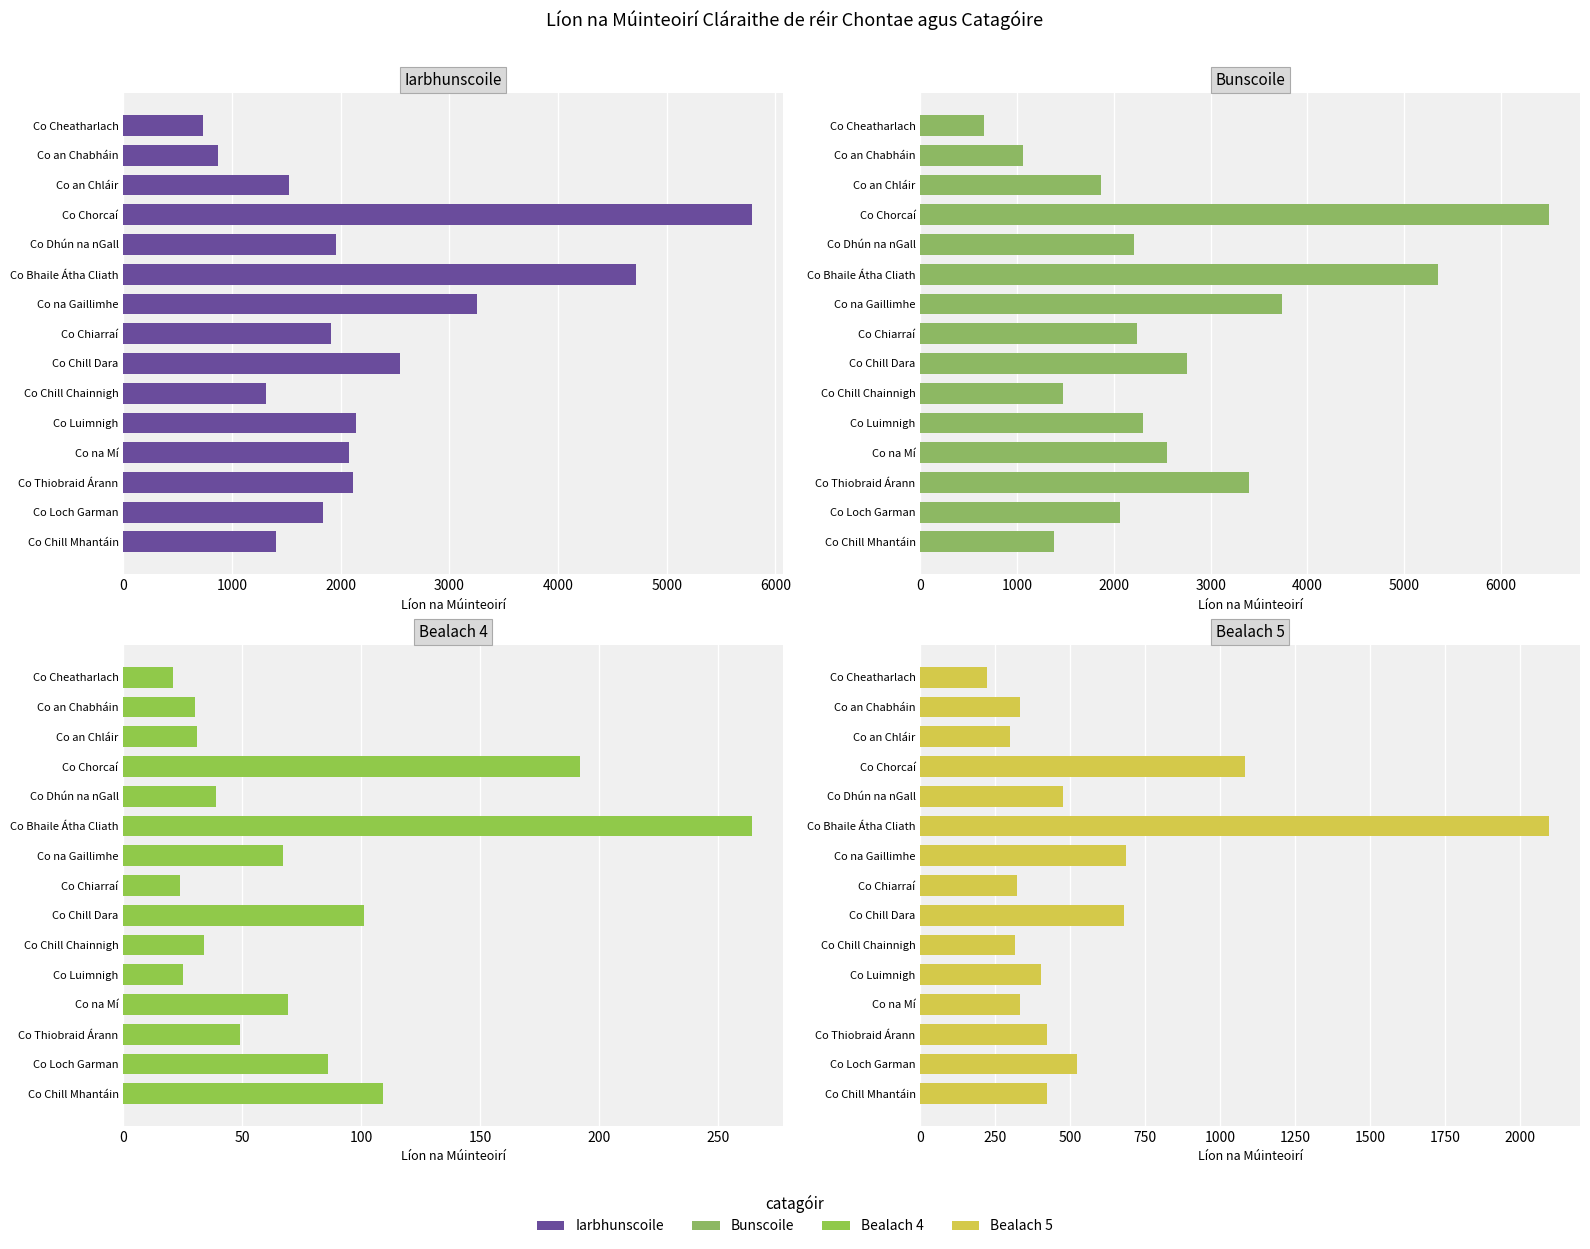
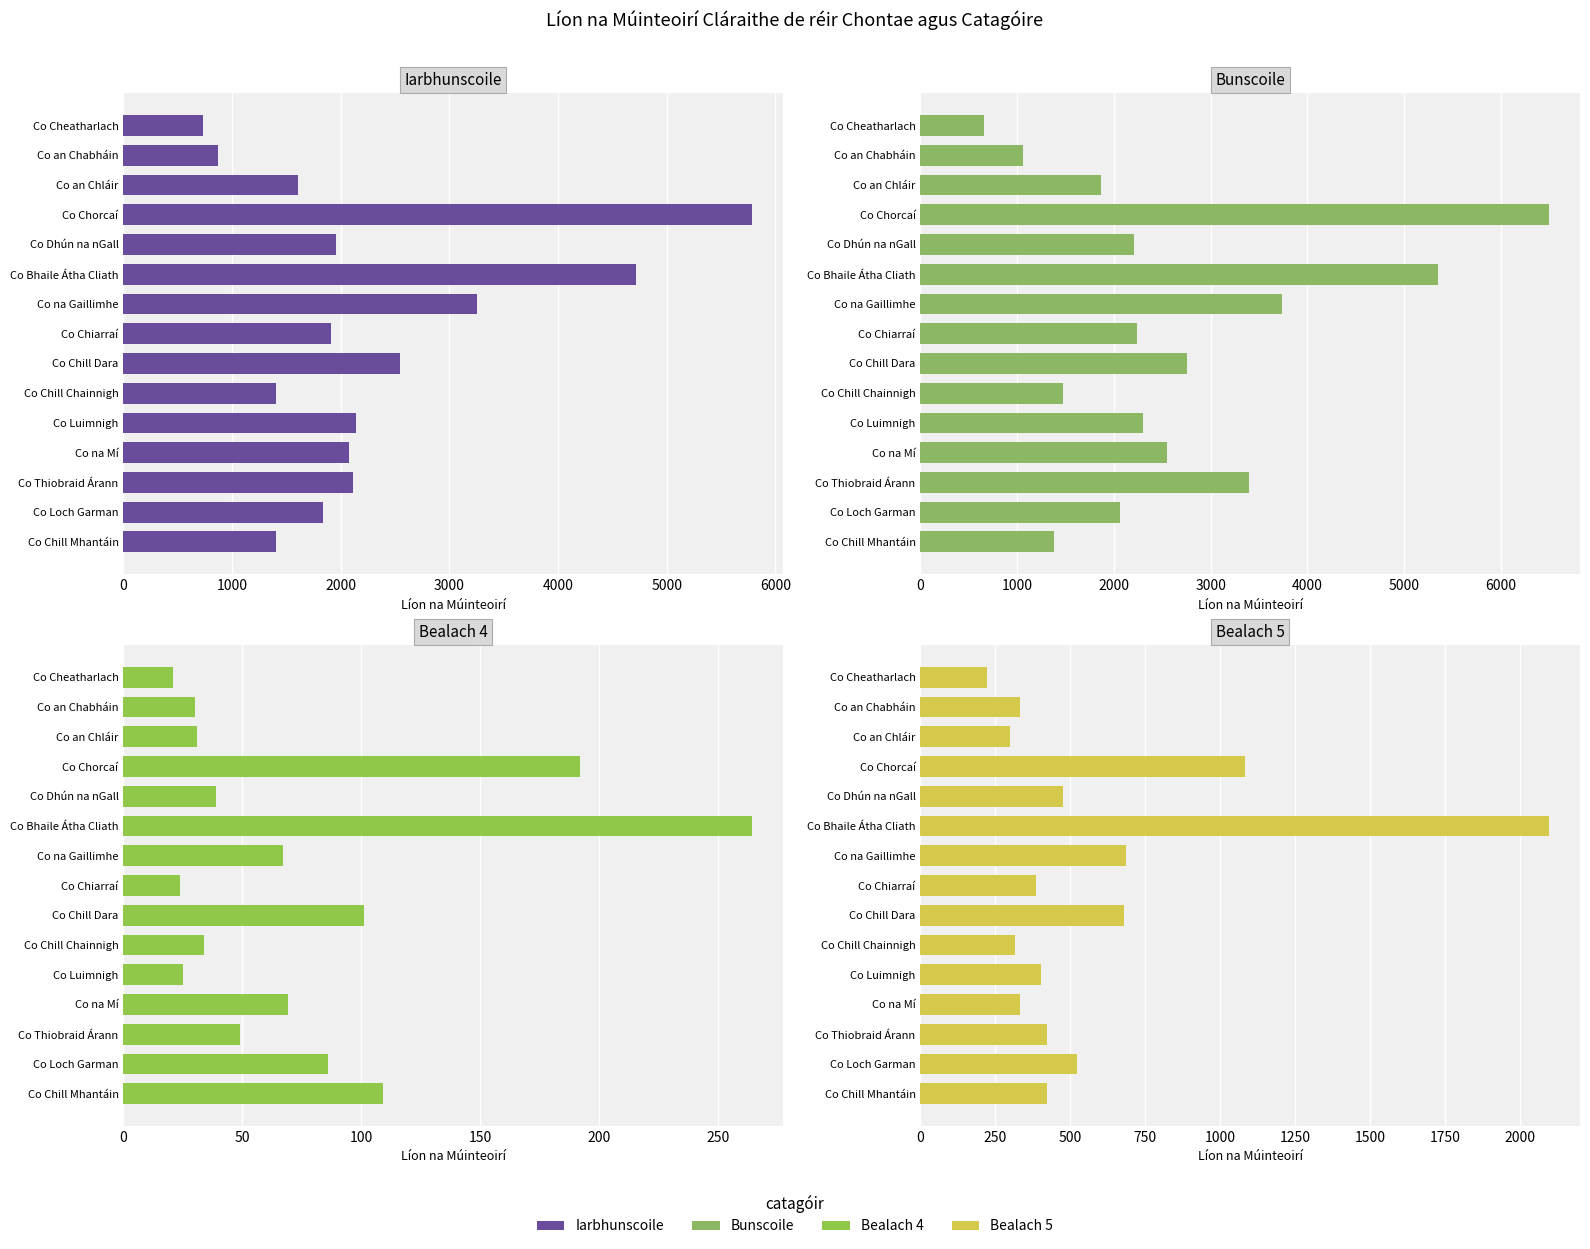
  {
    "Iarbhunscoile": {
      "Co Cheatharlach": 730,
      "Co an Chabháin": 870,
-     "Co an Chláir": 1520,
+     "Co an Chláir": 1610,
      "Co Chorcaí": 5780,
      "Co Dhún na nGall": 1950,
      "Co Bhaile Átha Cliath": 4720,
      "Co na Gaillimhe": 3260,
      "Co Chiarraí": 1910,
      "Co Chill Dara": 2550,
-     "Co Chill Chainnigh": 1310,
+     "Co Chill Chainnigh": 1410,
      "Co Luimnigh": 2140,
      "Co na Mí": 2070,
      "Co Thiobraid Árann": 2120,
      "Co Loch Garman": 1840,
      "Co Chill Mhantáin": 1410
    },
    "Bunscoile": {
      "Co Cheatharlach": 700,
      "Co an Chabháin": 1100,
      "Co an Chláir": 1900,
      "Co Chorcaí": 6500,
      "Co Dhún na nGall": 2200,
      "Co Bhaile Átha Cliath": 5300,
      "Co na Gaillimhe": 3700,
      "Co Chiarraí": 2200,
      "Co Chill Dara": 2800,
      "Co Chill Chainnigh": 1500,
      "Co Luimnigh": 2300,
      "Co na Mí": 2500,
      "Co Thiobraid Árann": 3400,
      "Co Loch Garman": 2100,
      "Co Chill Mhantáin": 1400
    },
    "Bealach 4": {
      "Co Cheatharlach": 21,
      "Co an Chabháin": 30,
      "Co an Chláir": 31,
      "Co Chorcaí": 192,
      "Co Dhún na nGall": 39,
      "Co Bhaile Átha Cliath": 264,
      "Co na Gaillimhe": 67,
      "Co Chiarraí": 24,
      "Co Chill Dara": 101,
      "Co Chill Chainnigh": 34,
      "Co Luimnigh": 25,
      "Co na Mí": 69,
      "Co Thiobraid Árann": 49,
      "Co Loch Garman": 86,
      "Co Chill Mhantáin": 109
    },
    "Bealach 5": {
      "Co Cheatharlach": 220,
      "Co an Chabháin": 330,
      "Co an Chláir": 300,
      "Co Chorcaí": 1080,
      "Co Dhún na nGall": 480,
      "Co Bhaile Átha Cliath": 2100,
      "Co na Gaillimhe": 680,
-     "Co Chiarraí": 320,
+     "Co Chiarraí": 390,
      "Co Chill Dara": 680,
      "Co Chill Chainnigh": 310,
      "Co Luimnigh": 400,
      "Co na Mí": 330,
      "Co Thiobraid Árann": 420,
      "Co Loch Garman": 520,
      "Co Chill Mhantáin": 420
    }
  }
